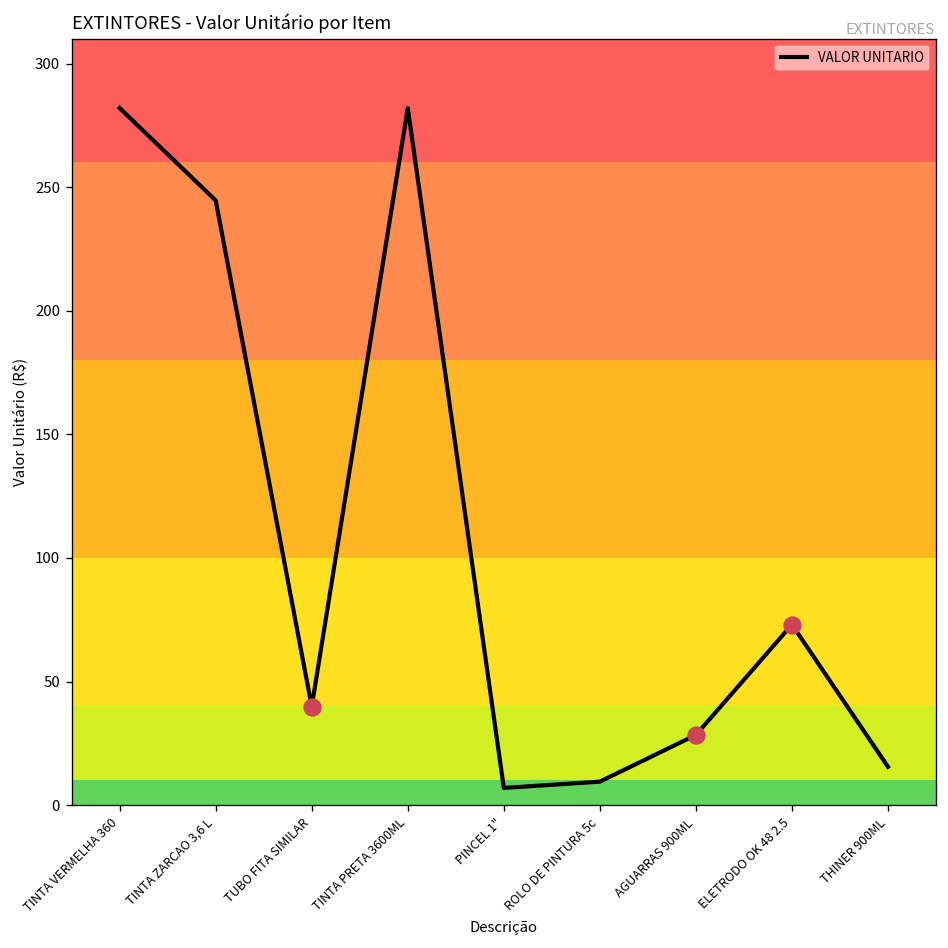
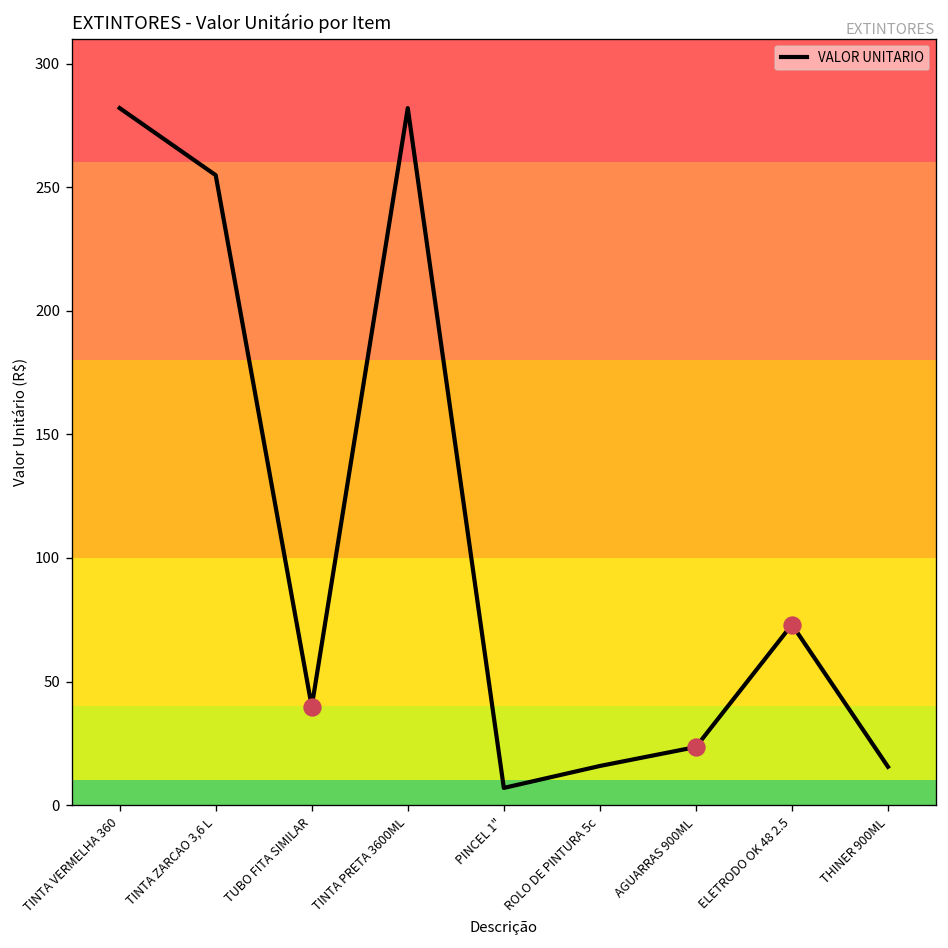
  {
    "VALOR UNITARIO": {
      "TINTA VERMELHA 360": 282,
-     "TINTA ZARCAO 3,6 L": 245,
+     "TINTA ZARCAO 3,6 L": 255,
      "TINTA PRETA 3600ML": 282,
      "PINCEL 1\"": 7,
-     "ROLO DE PINTURA 5c": 10,
-     "AGUARRAS 900ML": 28,
+     "ROLO DE PINTURA 5c": 16,
+     "AGUARRAS 900ML": 24,
      "THINER 900ML": 16
    }
  }
